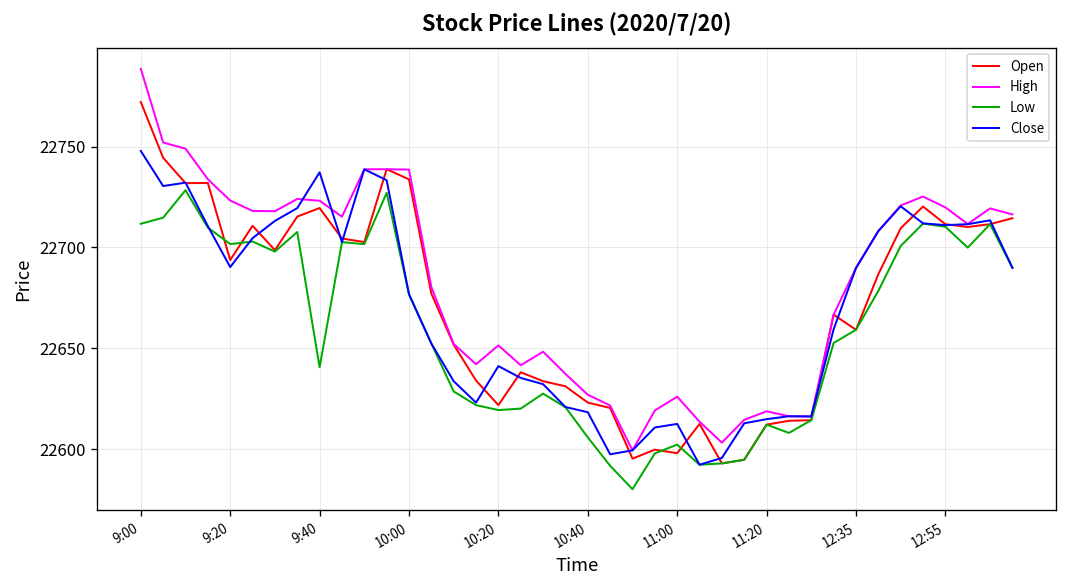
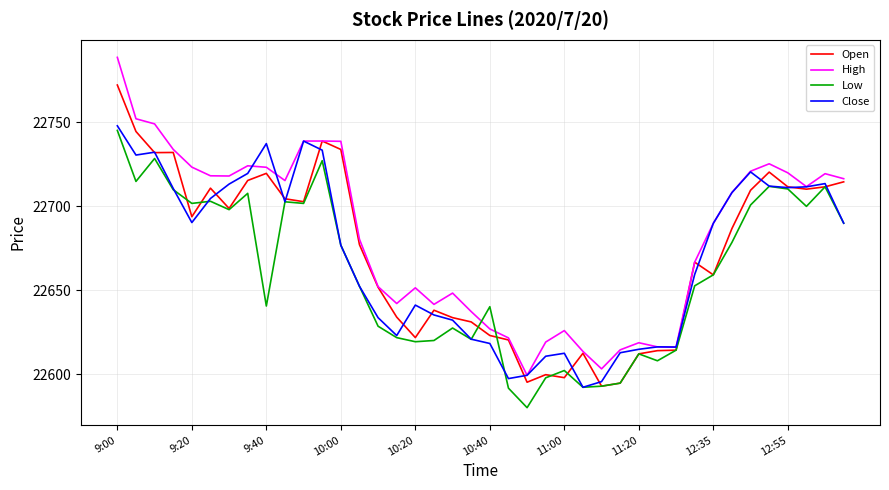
  {
    "Open": {
      "9:00": 22772,
      "9:20": 22694,
      "9:40": 22720,
      "10:00": 22734,
      "10:20": 22622,
      "10:40": 22623,
      "11:00": 22598
    },
    "High": {
      "9:00": 22789,
      "9:20": 22723,
      "9:40": 22723,
      "10:00": 22739,
      "10:20": 22651,
      "10:40": 22627,
      "11:00": 22626,
      "11:20": 22619,
      "12:55": 22720
    },
    "Low": {
-     "9:00": 22712,
+     "9:00": 22745,
      "9:20": 22702,
      "9:40": 22641,
      "10:20": 22619,
-     "10:40": 22606,
+     "10:40": 22640,
      "11:00": 22602
    },
    "Close": {
      "9:00": 22748,
      "9:20": 22690,
      "9:40": 22737,
      "10:20": 22641,
      "10:40": 22618,
      "11:00": 22613,
      "11:20": 22615
    }
  }
